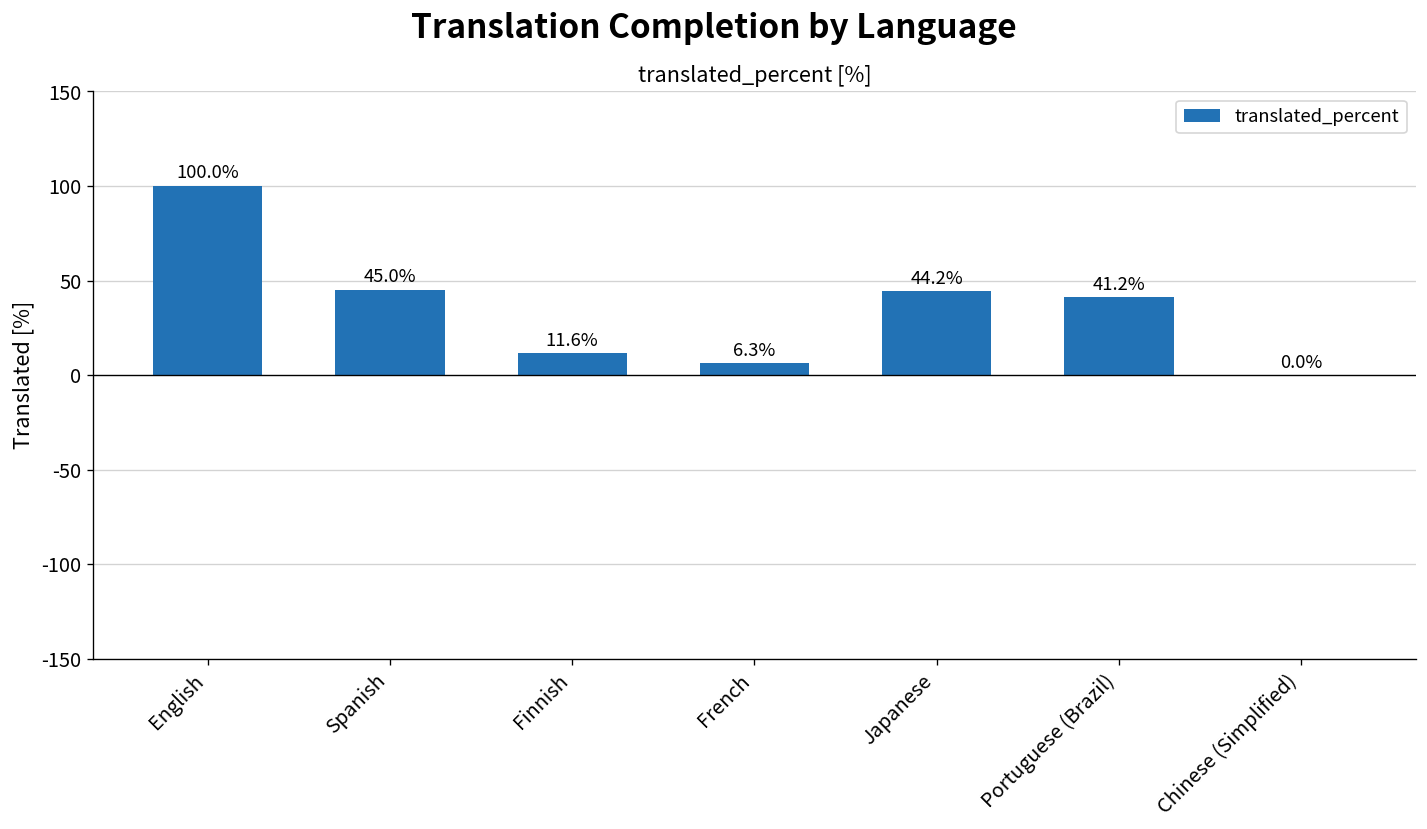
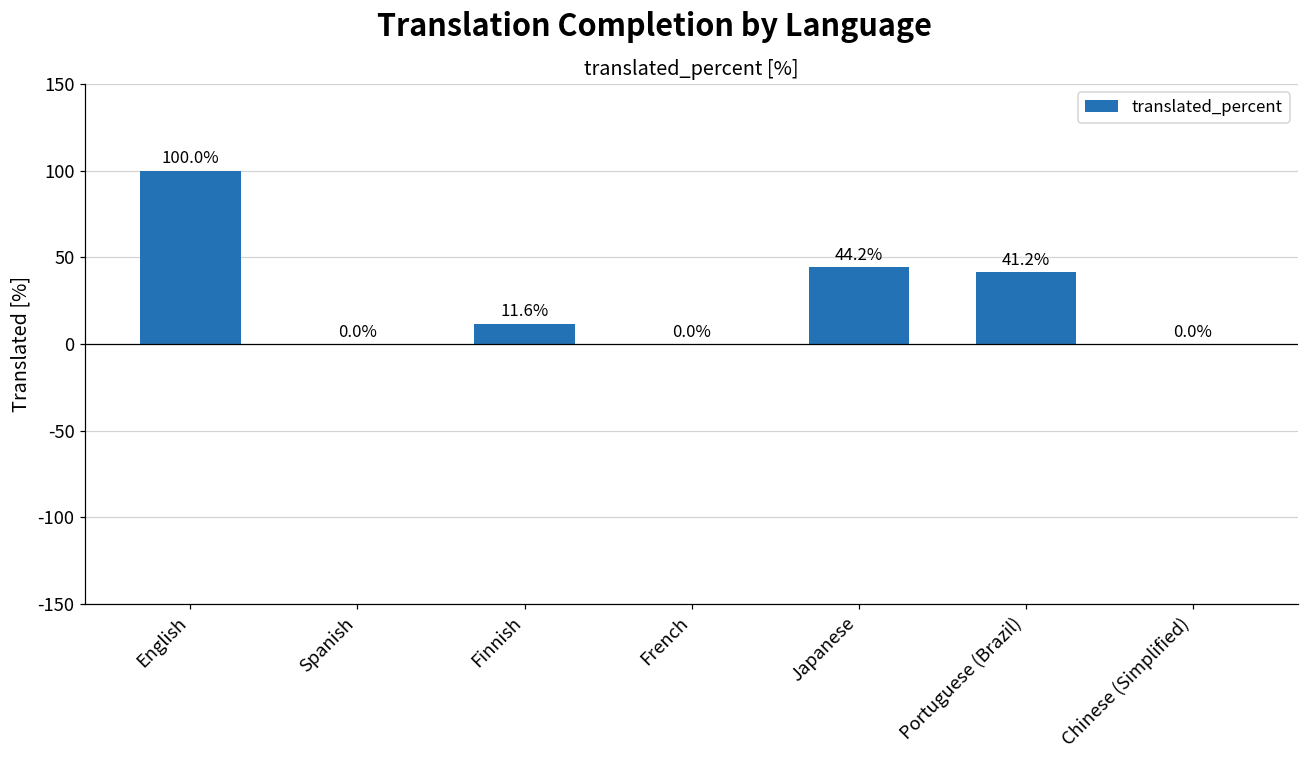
  {
    "English": "100.0%",
-   "Spanish": "45.0%",
+   "Spanish": "0.0%",
    "Finnish": "11.6%",
-   "French": "6.3%",
+   "French": "0.0%",
    "Japanese": "44.2%",
    "Portuguese (Brazil)": "41.2%",
    "Chinese (Simplified)": "0.0%"
  }
